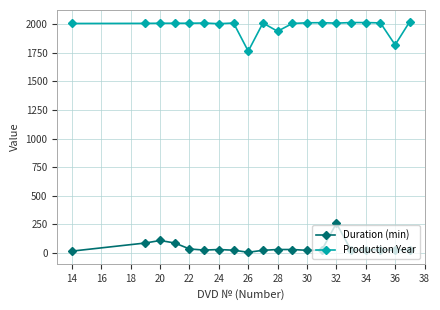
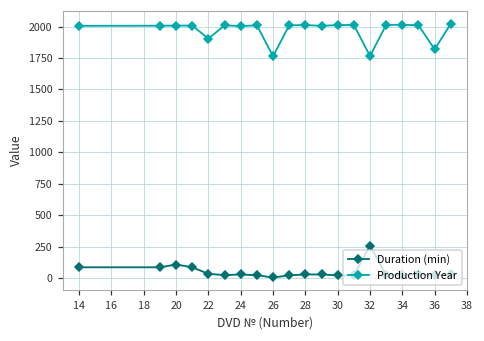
  {
    "Duration (min)": {
-     "14": 20,
+     "14": 90,
      "20": 110,
      "22": 40,
      "24": 30,
      "26": 10,
      "28": 30,
      "30": 20,
      "32": 260
    },
    "Production Year": {
      "14": 2010,
      "20": 2010,
-     "22": 2010,
+     "22": 1900,
      "24": 2000,
      "26": 1760,
-     "28": 1940,
+     "28": 2010,
      "30": 2010,
-     "32": 2010,
+     "32": 1770,
      "34": 2010,
      "36": 1820
    }
  }
